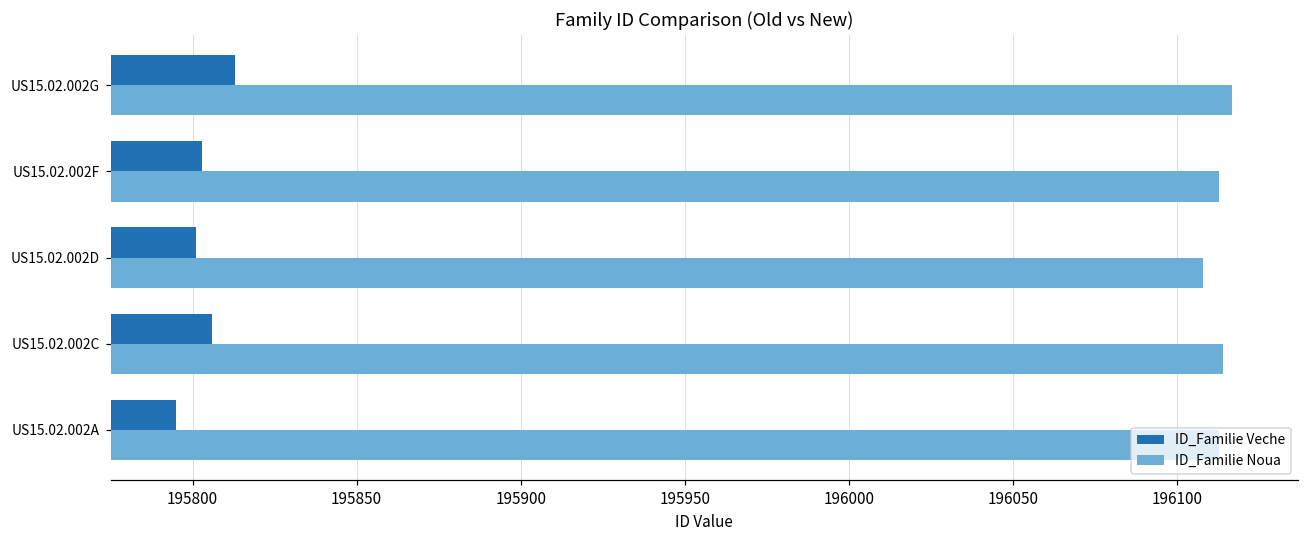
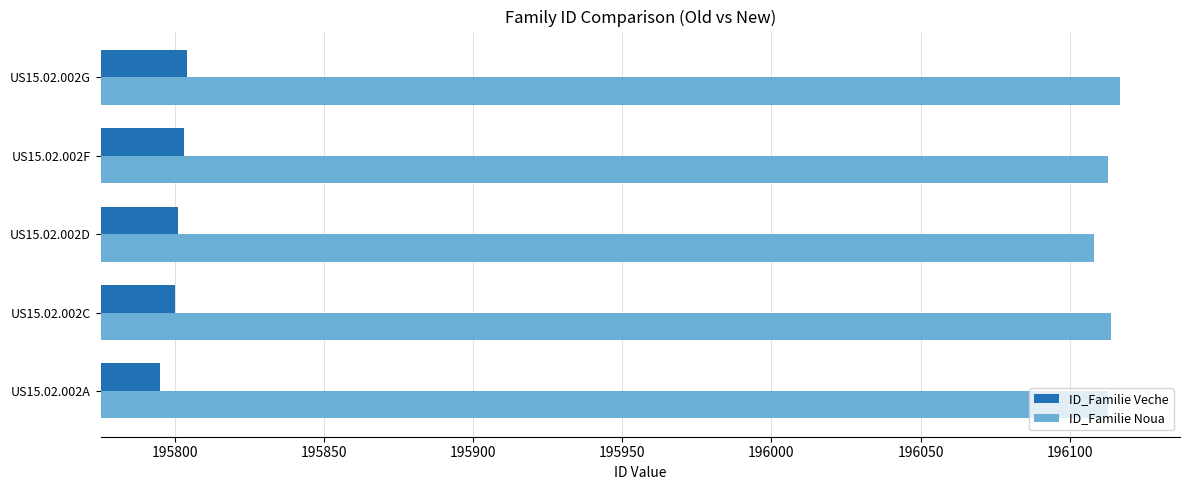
  {
    "ID_Familie Veche": {
-     "US15.02.002G": 195813,
+     "US15.02.002G": 195804,
      "US15.02.002F": 195803,
      "US15.02.002D": 195801,
-     "US15.02.002C": 195806,
+     "US15.02.002C": 195800,
      "US15.02.002A": 195795
    },
    "ID_Familie Noua": {
      "US15.02.002G": 196117,
      "US15.02.002F": 196113,
      "US15.02.002D": 196108,
      "US15.02.002C": 196114
    }
  }
